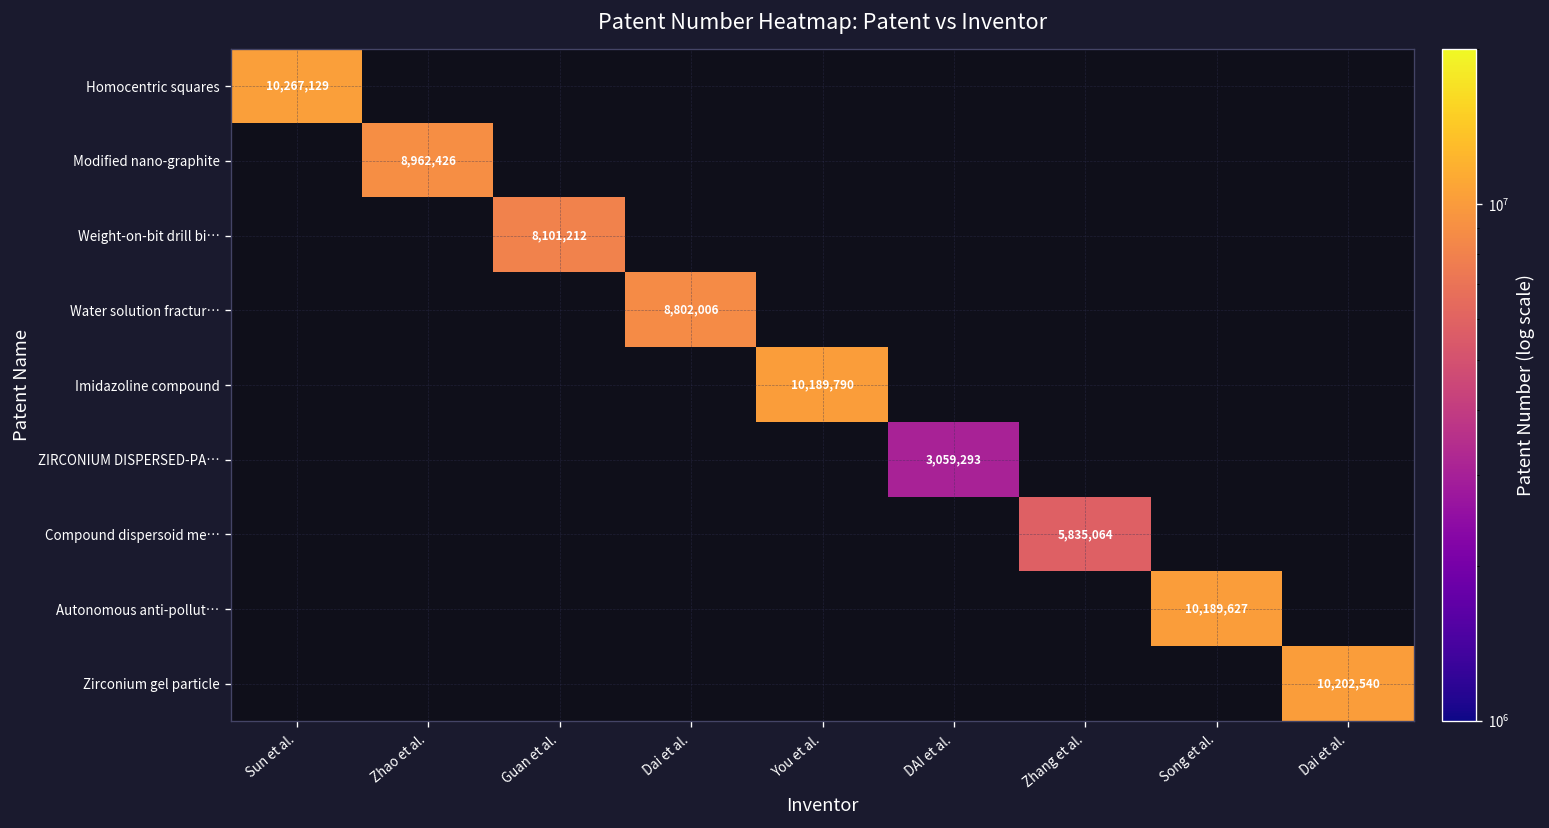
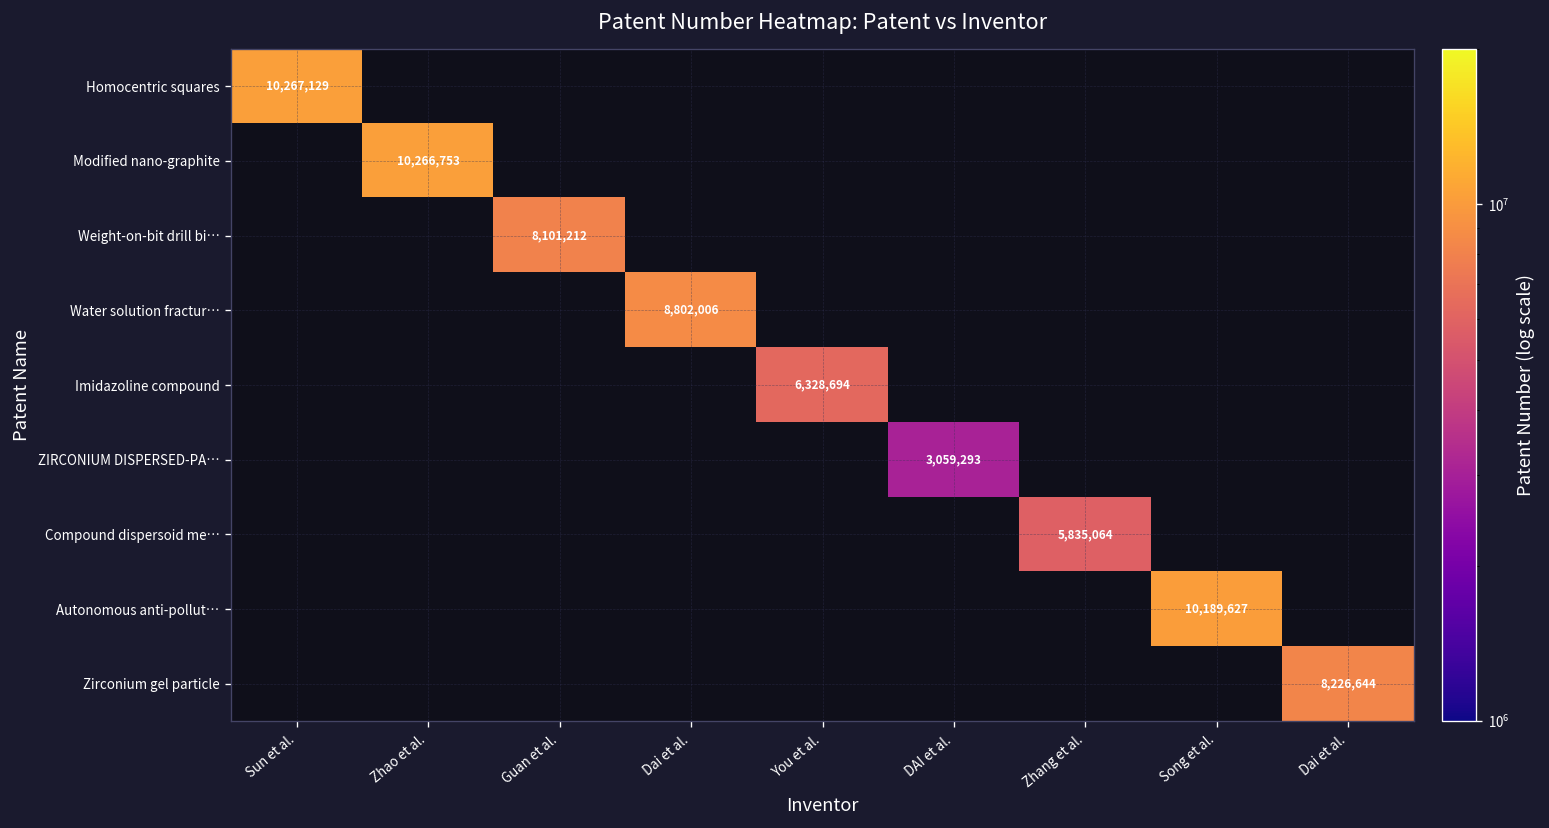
  {
    "Homocentric squares": {
      "Sun et al.": "10,267,129"
    },
    "Modified nano-graphite": {
-     "Zhao et al.": "8,962,426"
+     "Zhao et al.": "10,266,753"
    },
    "Weight-on-bit drill bi…": {
      "Guan et al.": "8,101,212"
    },
    "Water solution fractur…": {
      "Dai et al.": "8,802,006"
    },
    "Imidazoline compound": {
-     "You et al.": "10,189,790"
+     "You et al.": "6,328,694"
    },
    "ZIRCONIUM DISPERSED-PA…": {
      "DAI et al.": "3,059,293"
    },
    "Compound dispersoid me…": {
      "Zhang et al.": "5,835,064"
    },
    "Autonomous anti-pollut…": {
      "Song et al.": "10,189,627"
    },
    "Zirconium gel particle": {
-     "Dai et al.": "10,202,540"
+     "Dai et al.": "8,226,644"
    }
  }
